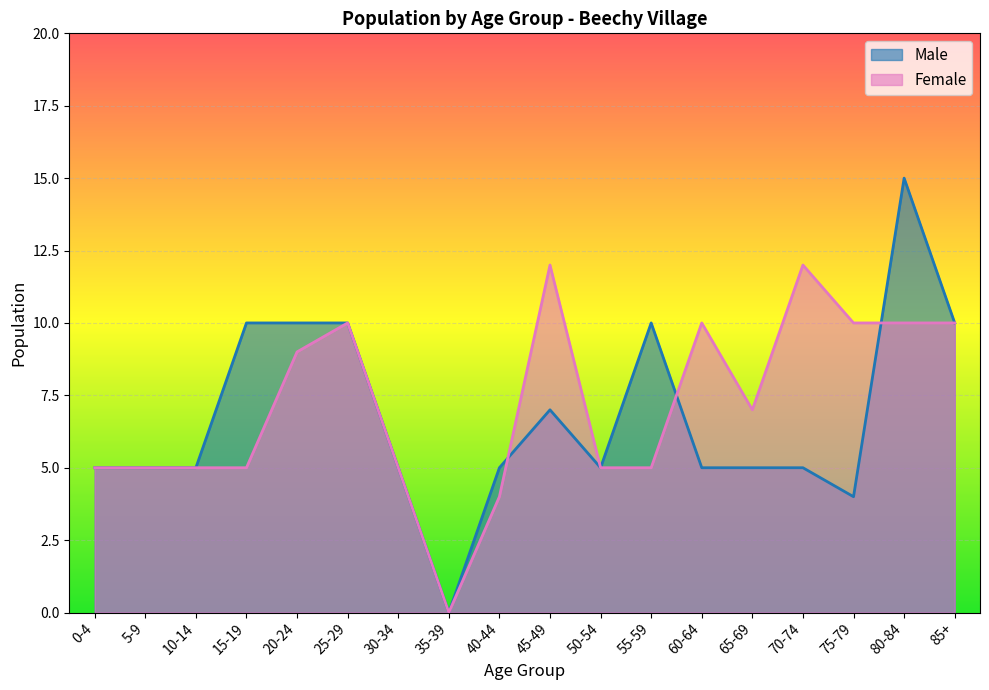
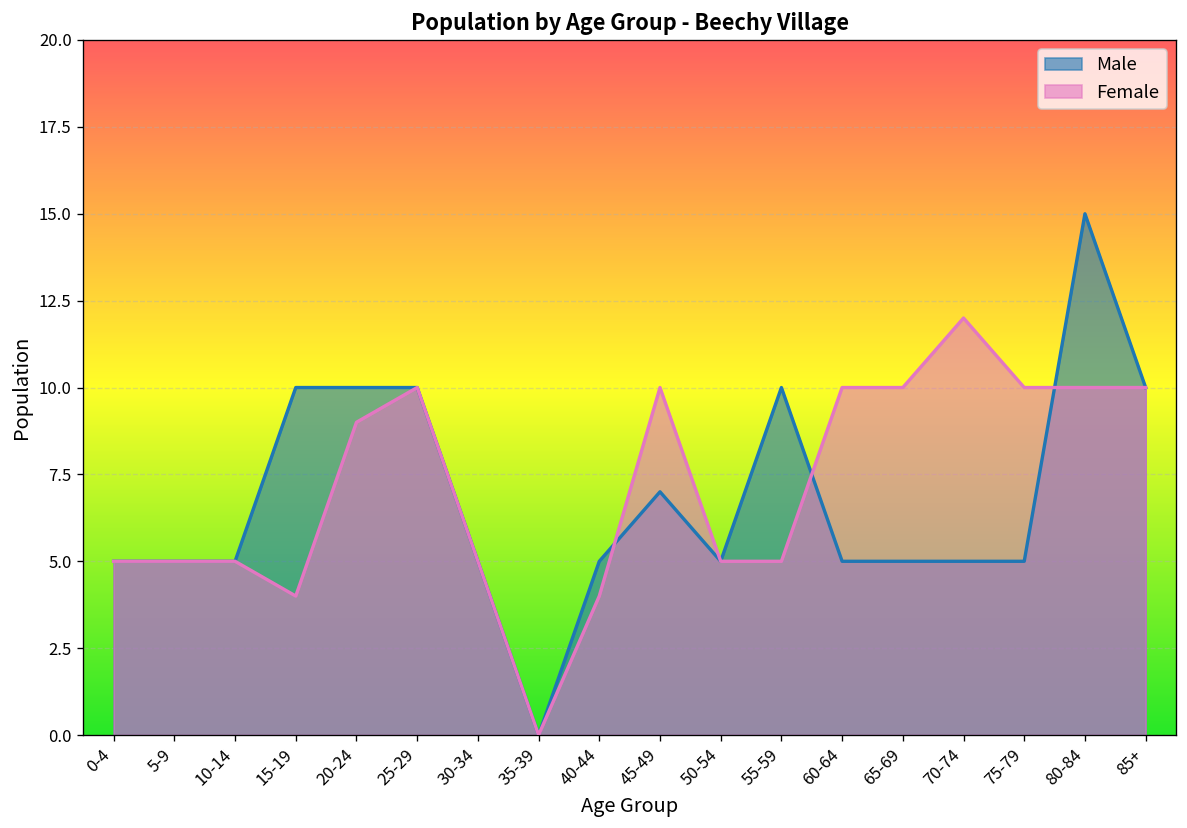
  {
    "Male": {
      "15-19": 10,
      "20-24": 10,
      "40-44": 5,
      "45-49": 7,
      "55-59": 10,
      "60-64": 5,
      "65-69": 5,
      "70-74": 5,
-     "75-79": 4,
+     "75-79": 5,
      "80-84": 15
    },
    "Female": {
-     "15-19": 5,
+     "15-19": 4,
      "20-24": 9,
      "40-44": 4,
-     "45-49": 12,
+     "45-49": 10,
      "55-59": 5,
      "60-64": 10,
-     "65-69": 7,
+     "65-69": 10,
      "70-74": 12,
      "75-79": 10,
      "80-84": 10
    }
  }
